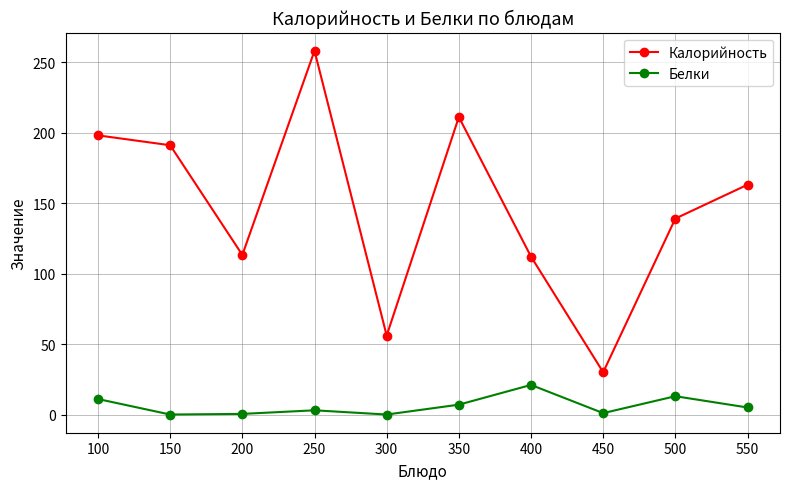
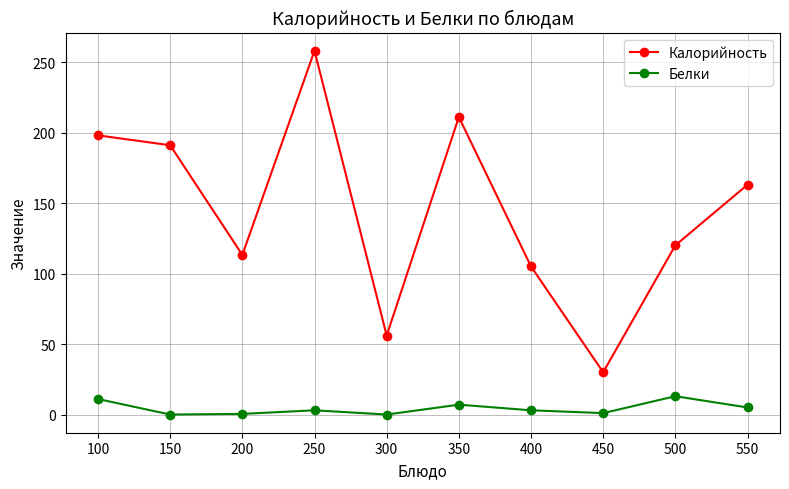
  {
    "Калорийность": {
      "100": 198,
      "150": 191,
      "200": 113,
      "250": 258,
      "300": 56,
      "350": 211,
-     "400": 112,
+     "400": 105,
      "450": 30,
-     "500": 139,
+     "500": 120,
      "550": 163
    },
    "Белки": {
      "100": 11,
      "150": 0,
      "200": 0,
      "250": 3,
      "300": 0,
      "350": 7,
-     "400": 21,
+     "400": 3,
      "450": 1,
      "500": 13,
      "550": 5
    }
  }
